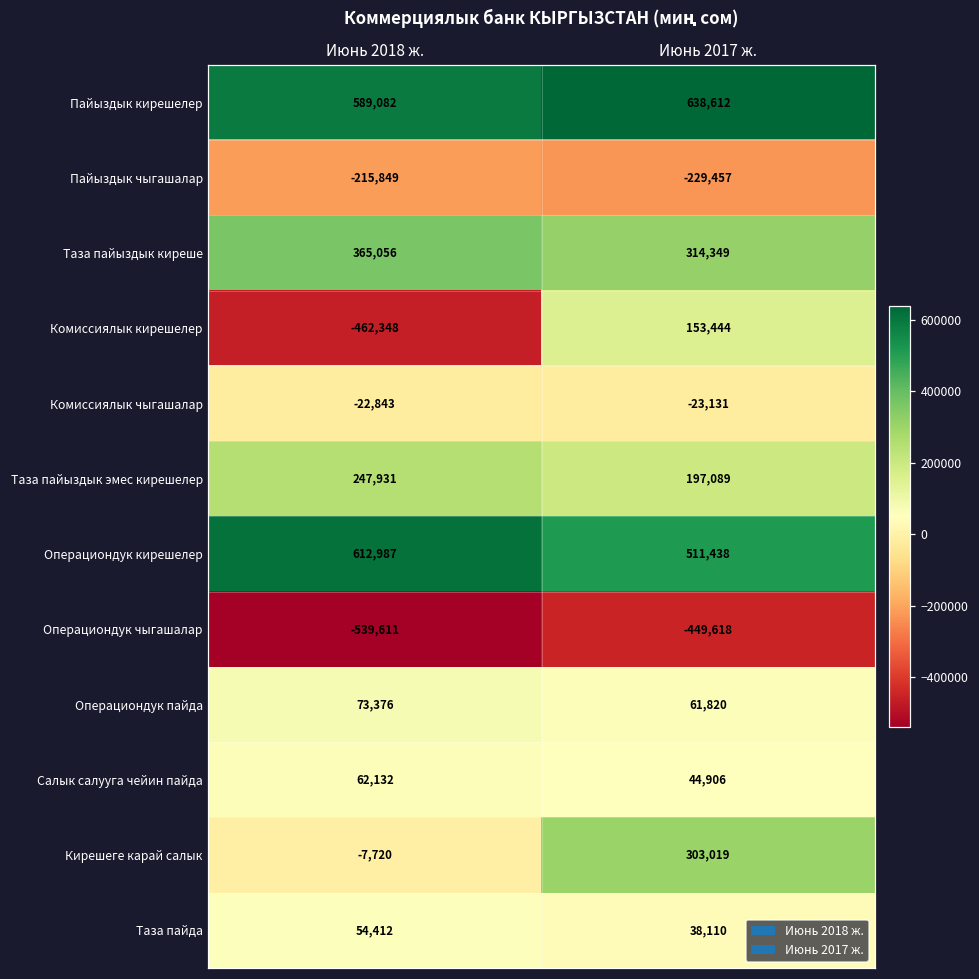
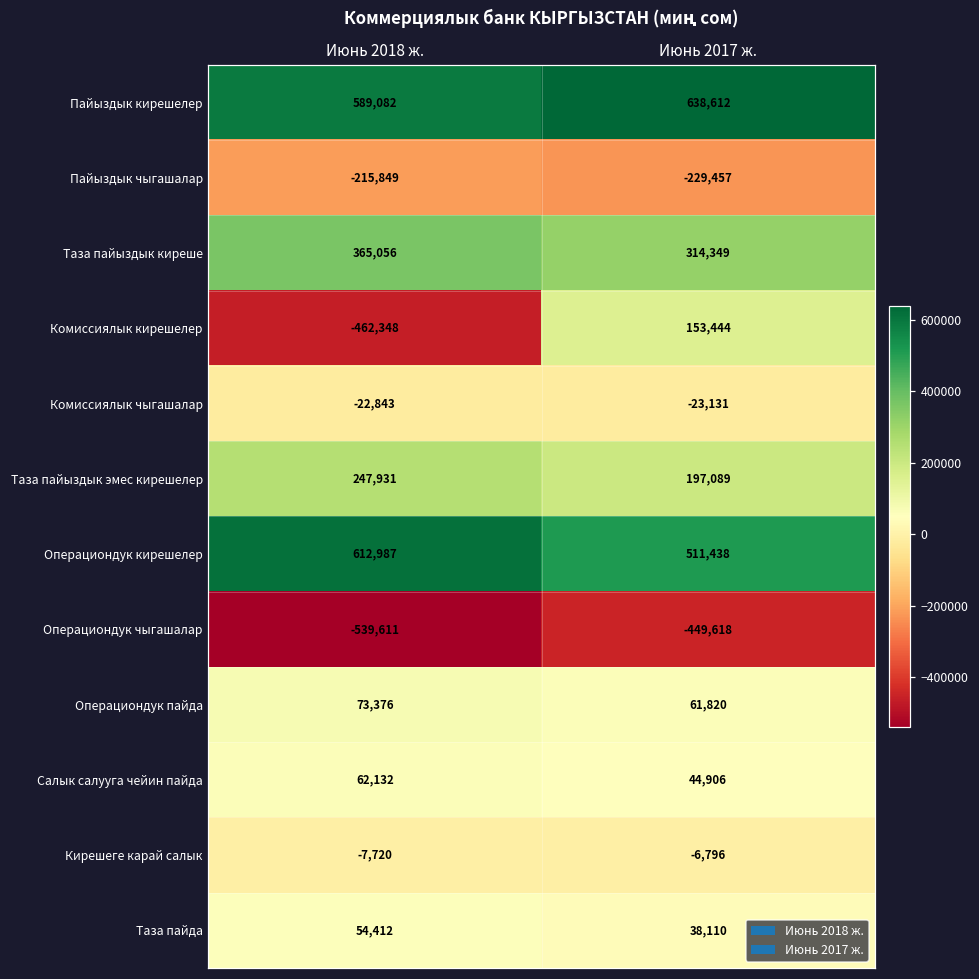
  {
    "Пайыздык кирешелер": {
      "Июнь 2018 ж.": "589,082",
      "Июнь 2017 ж.": "638,612"
    },
    "Пайыздык чыгашалар": {
      "Июнь 2018 ж.": "-215,849",
      "Июнь 2017 ж.": "-229,457"
    },
    "Таза пайыздык киреше": {
      "Июнь 2018 ж.": "365,056",
      "Июнь 2017 ж.": "314,349"
    },
    "Комиссиялык кирешелер": {
      "Июнь 2018 ж.": "-462,348",
      "Июнь 2017 ж.": "153,444"
    },
    "Комиссиялык чыгашалар": {
      "Июнь 2018 ж.": "-22,843",
      "Июнь 2017 ж.": "-23,131"
    },
    "Таза пайыздык эмес кирешелер": {
      "Июнь 2018 ж.": "247,931",
      "Июнь 2017 ж.": "197,089"
    },
    "Операциондук кирешелер": {
      "Июнь 2018 ж.": "612,987",
      "Июнь 2017 ж.": "511,438"
    },
    "Операциондук чыгашалар": {
      "Июнь 2018 ж.": "-539,611",
      "Июнь 2017 ж.": "-449,618"
    },
    "Операциондук пайда": {
      "Июнь 2018 ж.": "73,376",
      "Июнь 2017 ж.": "61,820"
    },
    "Салык салууга чейин пайда": {
      "Июнь 2018 ж.": "62,132",
      "Июнь 2017 ж.": "44,906"
    },
    "Кирешеге карай салык": {
      "Июнь 2018 ж.": "-7,720",
-     "Июнь 2017 ж.": "303,019"
+     "Июнь 2017 ж.": "-6,796"
    },
    "Таза пайда": {
      "Июнь 2018 ж.": "54,412",
      "Июнь 2017 ж.": "38,110"
    }
  }
